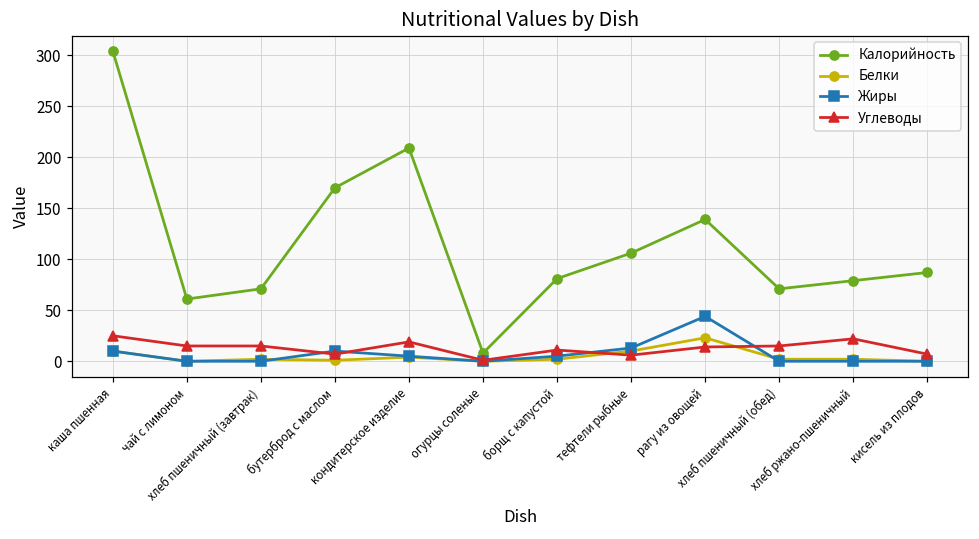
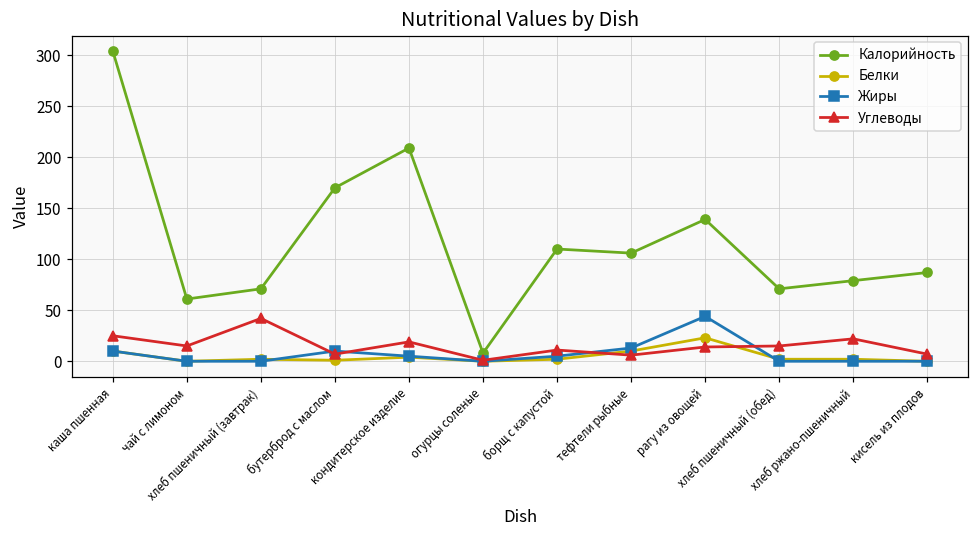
  {
    "Калорийность": {
      "каша пшенная": 300,
      "чай с лимоном": 60,
      "хлеб пшеничный (завтрак)": 70,
      "бутерброд с маслом": 170,
      "кондитерское изделие": 210,
      "огурцы соленые": 10,
-     "борщ с капустой": 80,
+     "борщ с капустой": 110,
      "тефтели рыбные": 110,
      "рагу из овощей": 140,
      "хлеб пшеничный (обед)": 70,
      "хлеб ржано-пшеничный": 80,
      "кисель из плодов": 90
    },
    "Белки": {
      "бутерброд с маслом": 0,
      "борщ с капустой": 0,
      "тефтели рыбные": 10,
      "рагу из овощей": 20
    },
    "Жиры": {
      "бутерброд с маслом": 10,
      "борщ с капустой": 10,
      "тефтели рыбные": 10,
      "рагу из овощей": 40
    },
    "Углеводы": {
      "каша пшенная": 30,
      "чай с лимоном": 20,
-     "хлеб пшеничный (завтрак)": 20,
+     "хлеб пшеничный (завтрак)": 40,
      "бутерброд с маслом": 10,
      "кондитерское изделие": 20,
      "борщ с капустой": 10,
      "тефтели рыбные": 10,
      "рагу из овощей": 10,
      "хлеб пшеничный (обед)": 20,
      "хлеб ржано-пшеничный": 20,
      "кисель из плодов": 10
    }
  }
